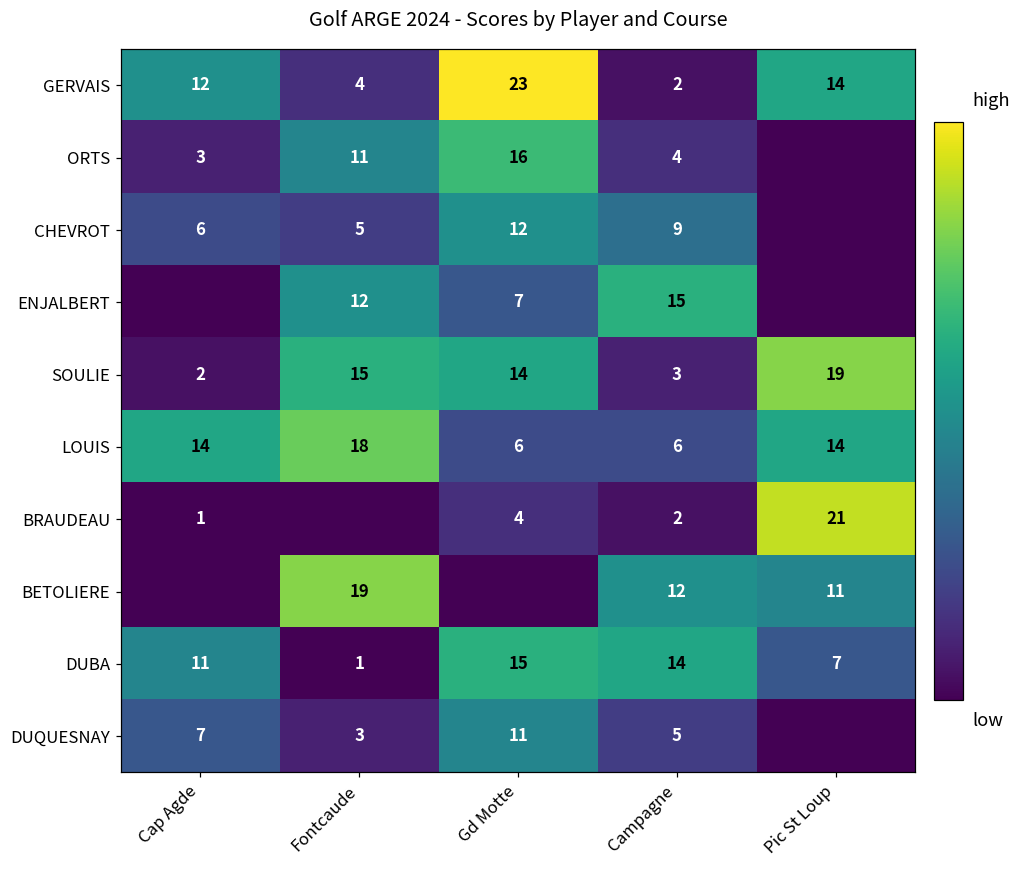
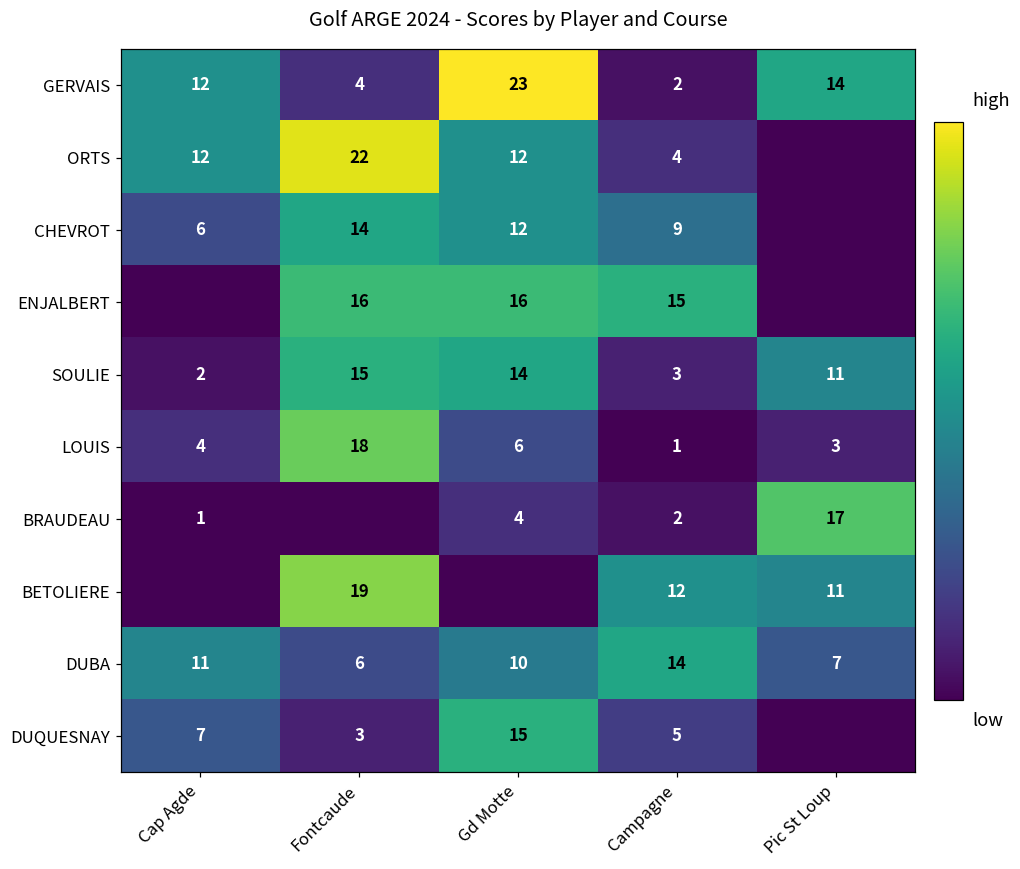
  {
    "GERVAIS": {
      "Cap Agde": 12,
      "Fontcaude": 4,
      "Gd Motte": 23,
      "Campagne": 2,
      "Pic St Loup": 14
    },
    "ORTS": {
-     "Cap Agde": 3,
-     "Fontcaude": 11,
-     "Gd Motte": 16,
+     "Cap Agde": 12,
+     "Fontcaude": 22,
+     "Gd Motte": 12,
      "Campagne": 4
    },
    "CHEVROT": {
      "Cap Agde": 6,
-     "Fontcaude": 5,
+     "Fontcaude": 14,
      "Gd Motte": 12,
      "Campagne": 9
    },
    "ENJALBERT": {
-     "Fontcaude": 12,
-     "Gd Motte": 7,
+     "Fontcaude": 16,
+     "Gd Motte": 16,
      "Campagne": 15
    },
    "SOULIE": {
      "Cap Agde": 2,
      "Fontcaude": 15,
      "Gd Motte": 14,
      "Campagne": 3,
-     "Pic St Loup": 19
+     "Pic St Loup": 11
    },
    "LOUIS": {
-     "Cap Agde": 14,
+     "Cap Agde": 4,
      "Fontcaude": 18,
      "Gd Motte": 6,
-     "Campagne": 6,
-     "Pic St Loup": 14
+     "Campagne": 1,
+     "Pic St Loup": 3
    },
    "BRAUDEAU": {
      "Cap Agde": 1,
      "Gd Motte": 4,
      "Campagne": 2,
-     "Pic St Loup": 21
+     "Pic St Loup": 17
    },
    "BETOLIERE": {
      "Fontcaude": 19,
      "Campagne": 12,
      "Pic St Loup": 11
    },
    "DUBA": {
      "Cap Agde": 11,
-     "Fontcaude": 1,
-     "Gd Motte": 15,
+     "Fontcaude": 6,
+     "Gd Motte": 10,
      "Campagne": 14,
      "Pic St Loup": 7
    },
    "DUQUESNAY": {
      "Cap Agde": 7,
      "Fontcaude": 3,
-     "Gd Motte": 11,
+     "Gd Motte": 15,
      "Campagne": 5
    }
  }
